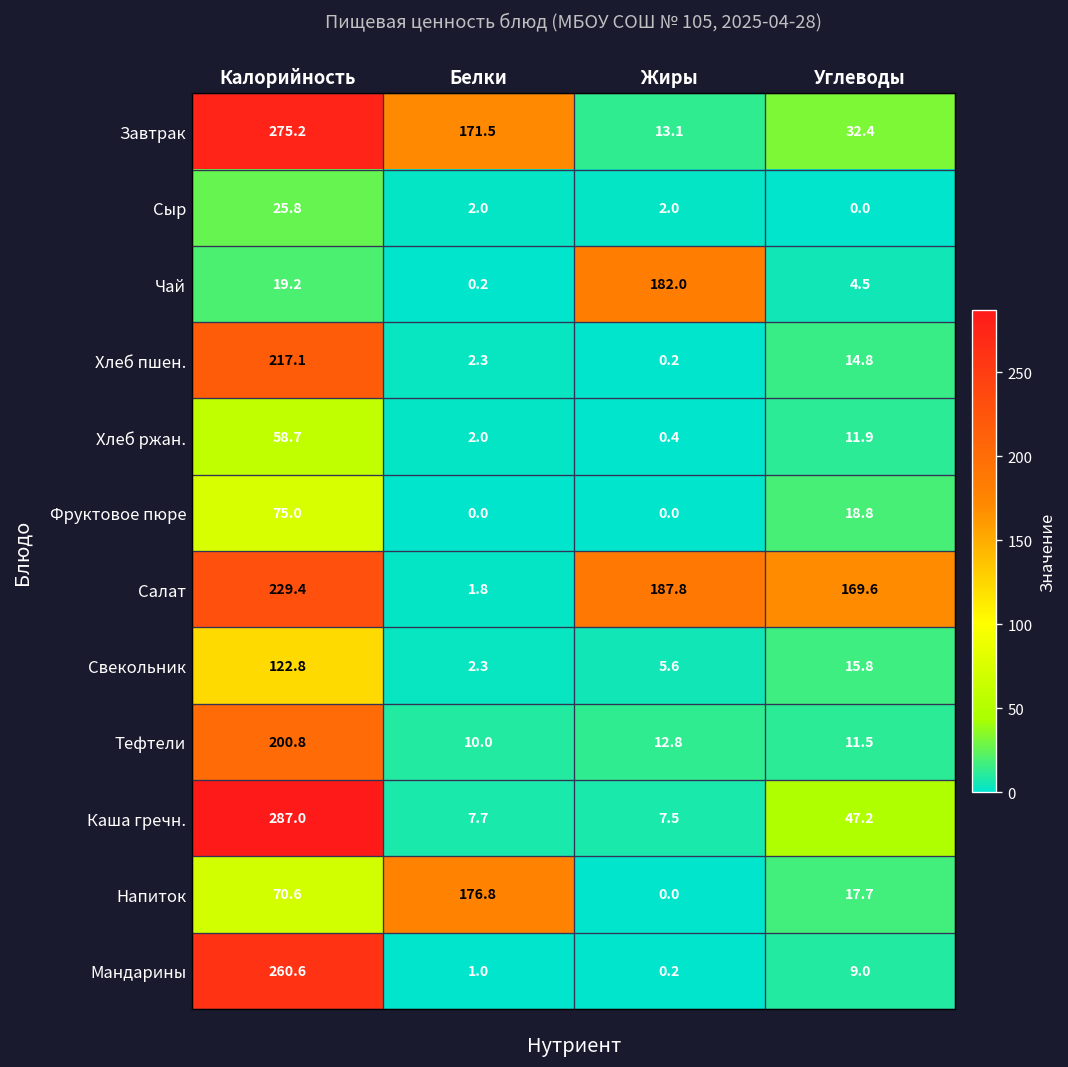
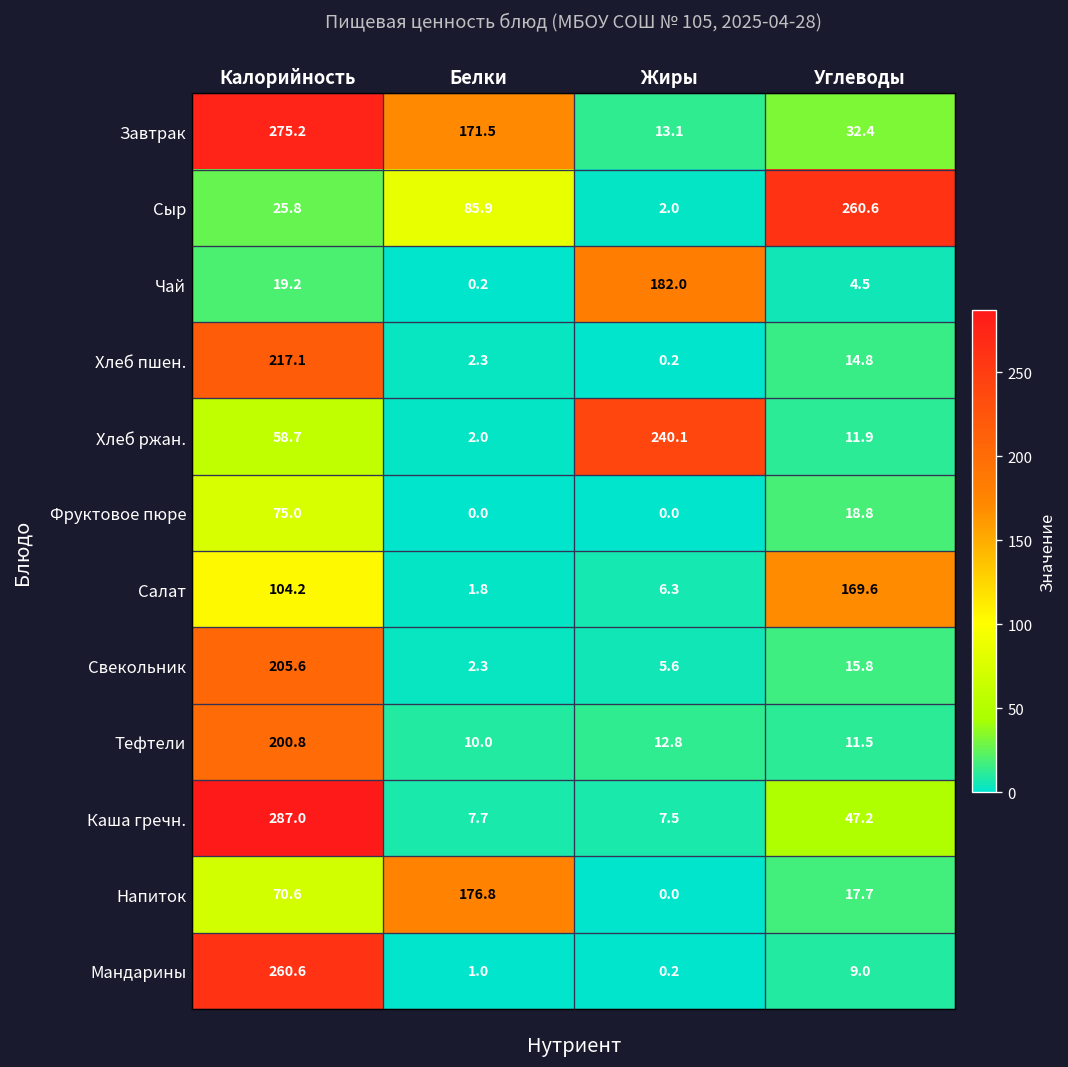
  {
    "Завтрак": {
      "Калорийность": 275.2,
      "Белки": 171.5,
      "Жиры": 13.1,
      "Углеводы": 32.4
    },
    "Сыр": {
      "Калорийность": 25.8,
-     "Белки": 2.0,
+     "Белки": 85.9,
      "Жиры": 2.0,
-     "Углеводы": 0.0
+     "Углеводы": 260.6
    },
    "Чай": {
      "Калорийность": 19.2,
      "Белки": 0.2,
      "Жиры": 182.0,
      "Углеводы": 4.5
    },
    "Хлеб пшен.": {
      "Калорийность": 217.1,
      "Белки": 2.3,
      "Жиры": 0.2,
      "Углеводы": 14.8
    },
    "Хлеб ржан.": {
      "Калорийность": 58.7,
      "Белки": 2.0,
-     "Жиры": 0.4,
+     "Жиры": 240.1,
      "Углеводы": 11.9
    },
    "Фруктовое пюре": {
      "Калорийность": 75.0,
      "Белки": 0.0,
      "Жиры": 0.0,
      "Углеводы": 18.8
    },
    "Салат": {
-     "Калорийность": 229.4,
+     "Калорийность": 104.2,
      "Белки": 1.8,
-     "Жиры": 187.8,
+     "Жиры": 6.3,
      "Углеводы": 169.6
    },
    "Свекольник": {
-     "Калорийность": 122.8,
+     "Калорийность": 205.6,
      "Белки": 2.3,
      "Жиры": 5.6,
      "Углеводы": 15.8
    },
    "Тефтели": {
      "Калорийность": 200.8,
      "Белки": 10.0,
      "Жиры": 12.8,
      "Углеводы": 11.5
    },
    "Каша гречн.": {
      "Калорийность": 287.0,
      "Белки": 7.7,
      "Жиры": 7.5,
      "Углеводы": 47.2
    },
    "Напиток": {
      "Калорийность": 70.6,
      "Белки": 176.8,
      "Жиры": 0.0,
      "Углеводы": 17.7
    },
    "Мандарины": {
      "Калорийность": 260.6,
      "Белки": 1.0,
      "Жиры": 0.2,
      "Углеводы": 9.0
    }
  }
